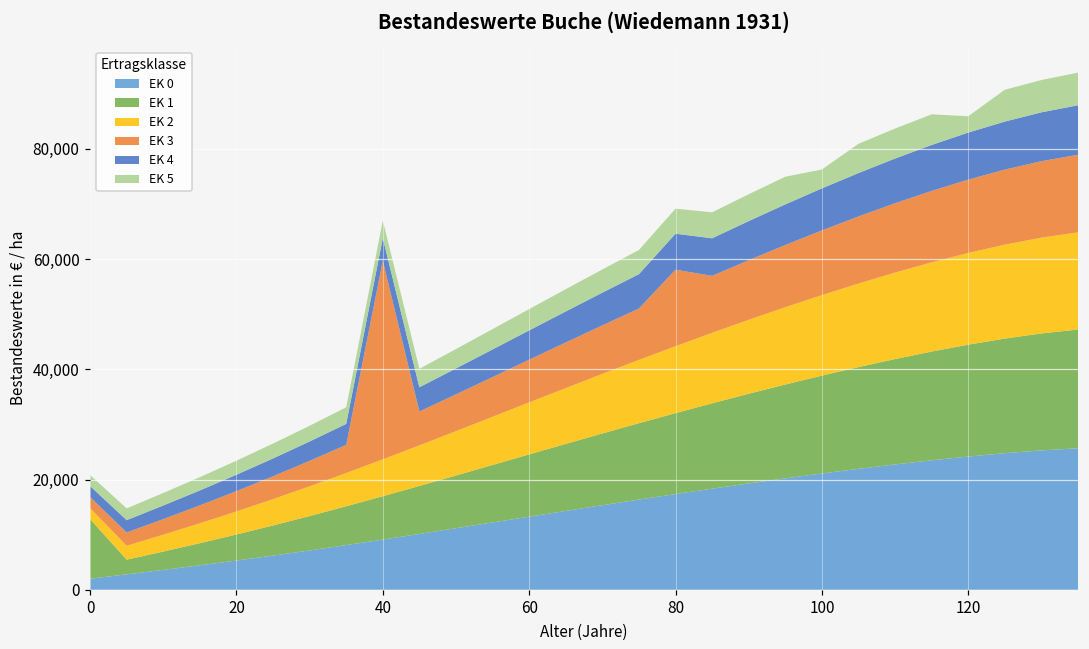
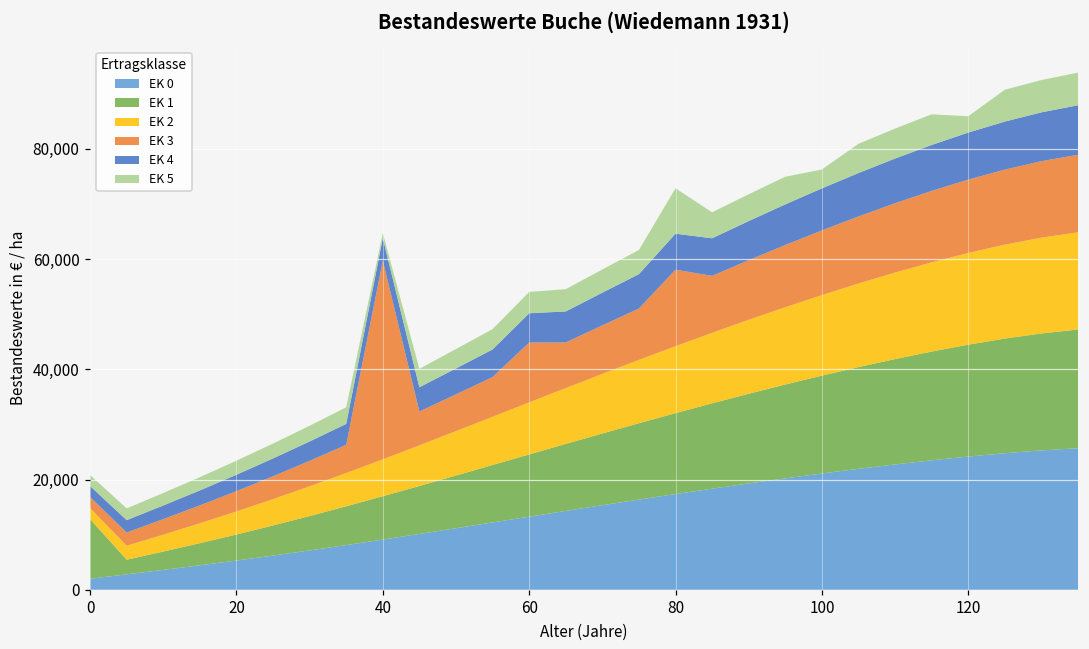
  {
    "EK 1": {
      "0": "11,000",
      "20": "5,000",
      "40": "8,000",
      "60": "11,000",
      "80": "15,000",
      "100": "18,000",
      "120": "20,000"
    },
    "EK 2": {
      "0": "2,000",
      "20": "4,000",
      "40": "7,000",
      "60": "9,000",
      "80": "12,000",
      "100": "15,000",
      "120": "17,000"
    },
    "EK 3": {
      "0": "2,000",
      "20": "4,000",
      "40": "36,000",
-     "60": "8,000",
+     "60": "11,000",
      "80": "14,000",
      "100": "12,000",
      "120": "13,000"
    },
    "EK 5": {
      "0": "2,000",
      "20": "3,000",
-     "40": "3,000",
+     "40": "1,000",
      "60": "4,000",
-     "80": "5,000",
+     "80": "8,000",
      "100": "3,000",
      "120": "3,000"
    }
  }
